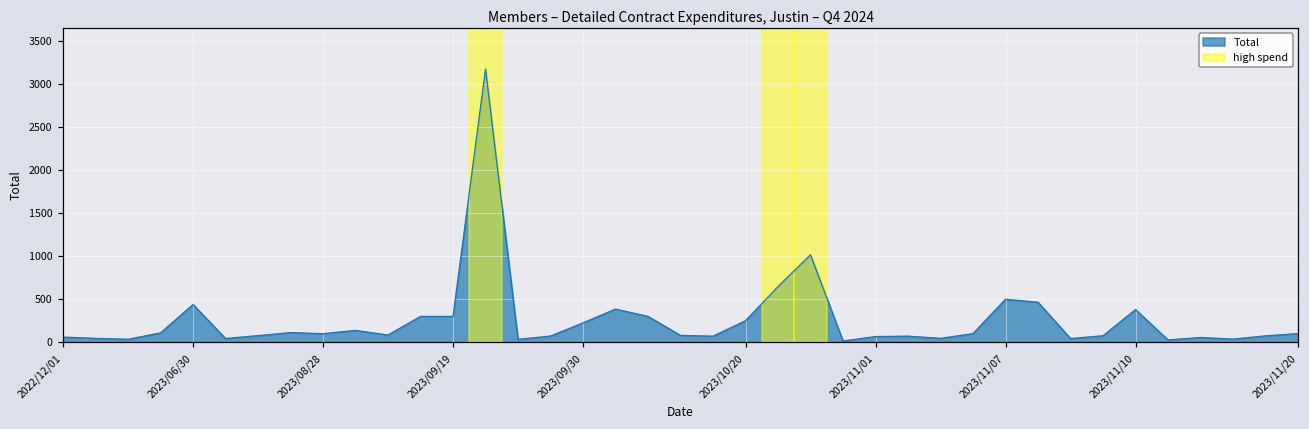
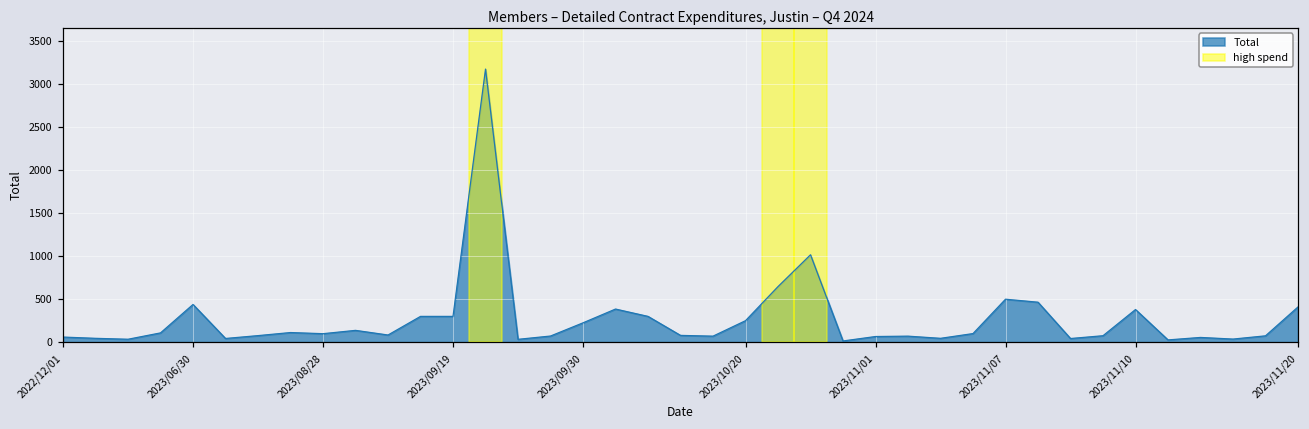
  {
    "2022/12/01": 100,
    "2023/06/30": 400,
    "2023/08/28": 100,
    "2023/09/19": 300,
    "2023/10/20": 300,
    "2023/11/01": 100,
-   "2023/11/20": 100
+   "2023/11/20": 400
  }
